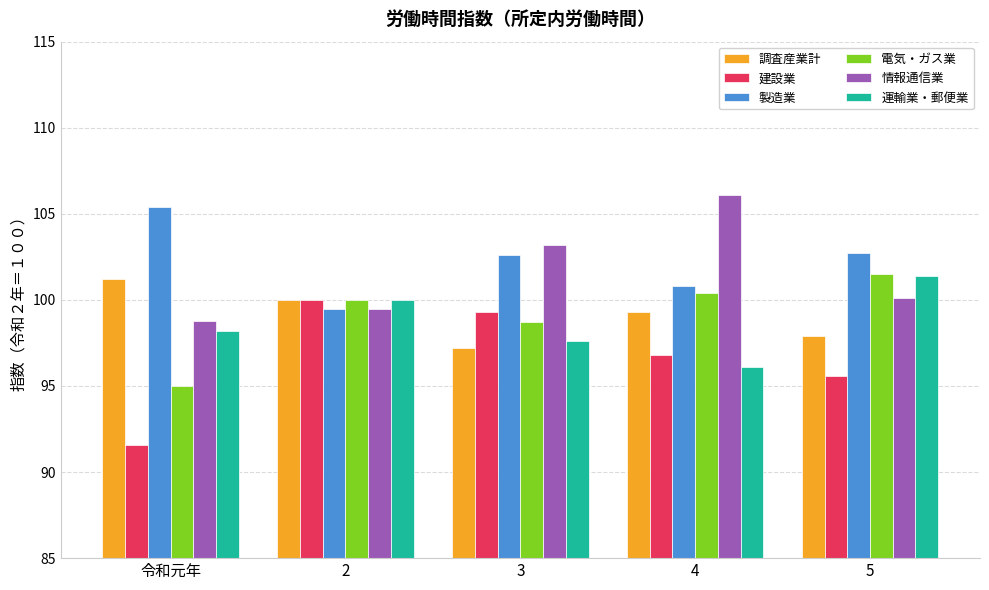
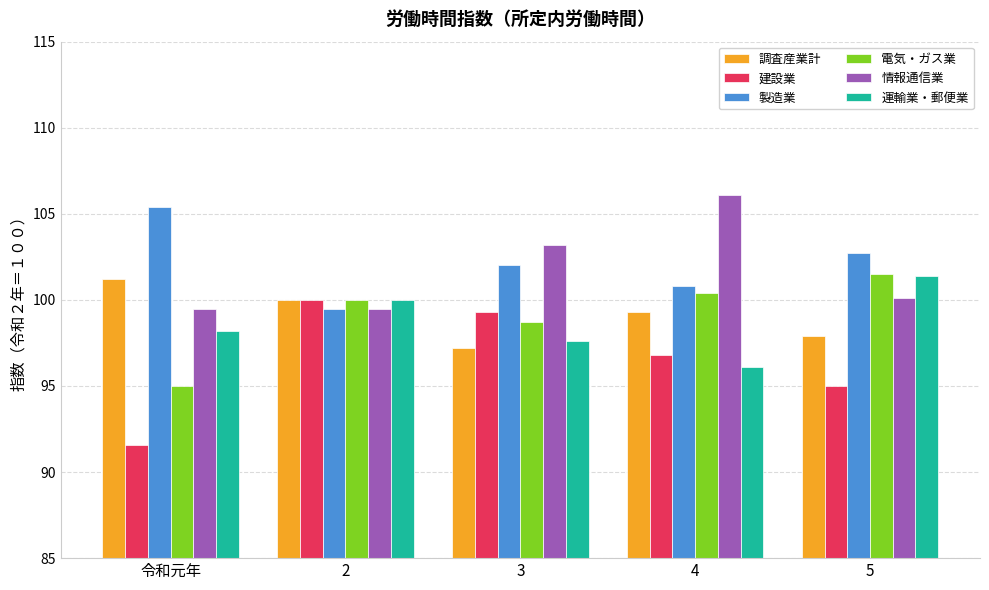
  {
    "調査産業計": {
      "令和元年": 101.2,
      "2": 100.0,
      "3": 97.2,
      "4": 99.3,
      "5": 97.9
    },
    "建設業": {
      "令和元年": 91.6,
      "2": 100.0,
      "3": 99.3,
      "4": 96.8,
-     "5": 95.6
+     "5": 95.0
    },
    "製造業": {
      "令和元年": 105.4,
      "2": 99.5,
-     "3": 102.6,
+     "3": 102.0,
      "4": 100.8,
      "5": 102.7
    },
    "電気・ガス業": {
      "令和元年": 95.0,
      "2": 100.0,
      "3": 98.7,
      "4": 100.4,
      "5": 101.5
    },
    "情報通信業": {
-     "令和元年": 98.8,
+     "令和元年": 99.5,
      "2": 99.5,
      "3": 103.2,
      "4": 106.1,
      "5": 100.1
    },
    "運輸業・郵便業": {
      "令和元年": 98.2,
      "2": 100.0,
      "3": 97.6,
      "4": 96.1,
      "5": 101.4
    }
  }
